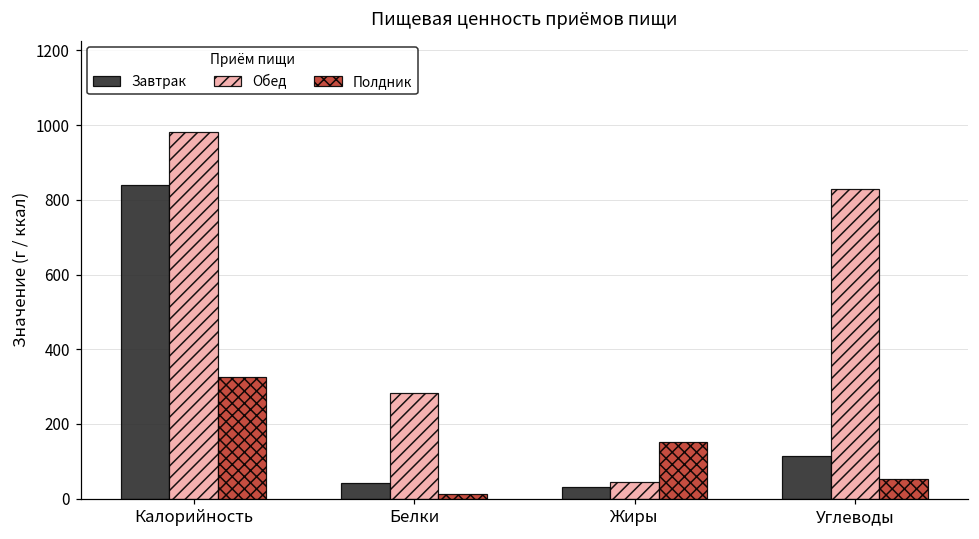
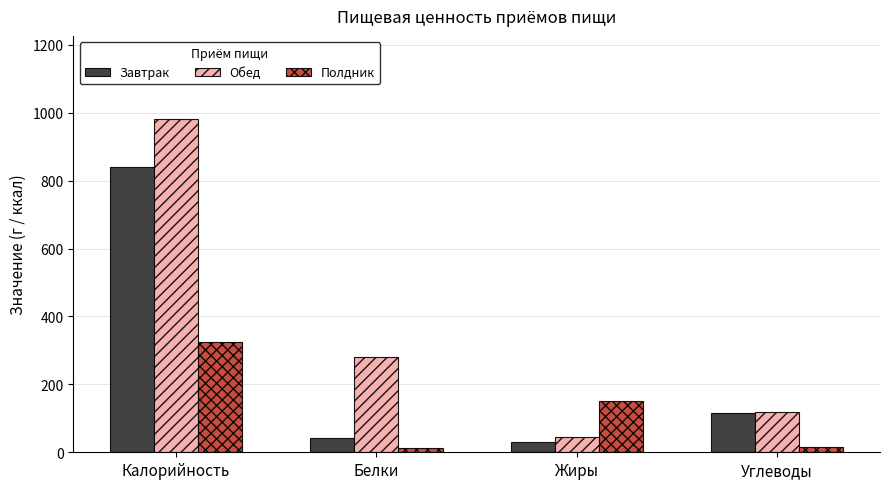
  {
    "Завтрак": {
      "Калорийность": 840,
      "Белки": 40,
      "Жиры": 30,
      "Углеводы": 110
    },
    "Обед": {
      "Калорийность": 980,
      "Белки": 280,
      "Жиры": 40,
-     "Углеводы": 830
+     "Углеводы": 120
    },
    "Полдник": {
      "Калорийность": 330,
      "Белки": 10,
      "Жиры": 150,
-     "Углеводы": 50
+     "Углеводы": 20
    }
  }
